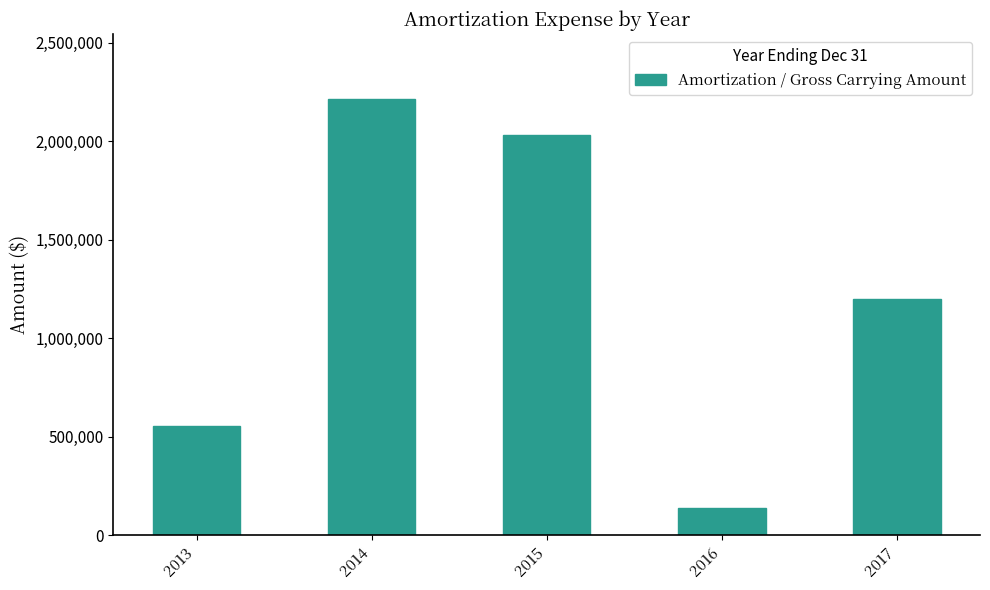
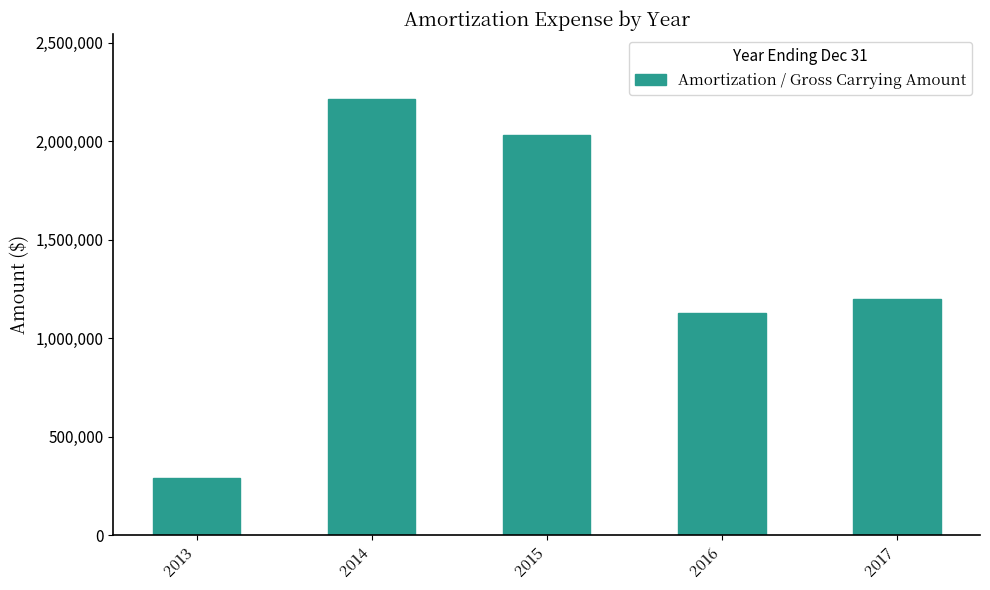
  {
-   "2013": "550,000",
+   "2013": "290,000",
    "2014": "2,210,000",
    "2015": "2,030,000",
-   "2016": "140,000",
+   "2016": "1,130,000",
    "2017": "1,200,000"
  }
